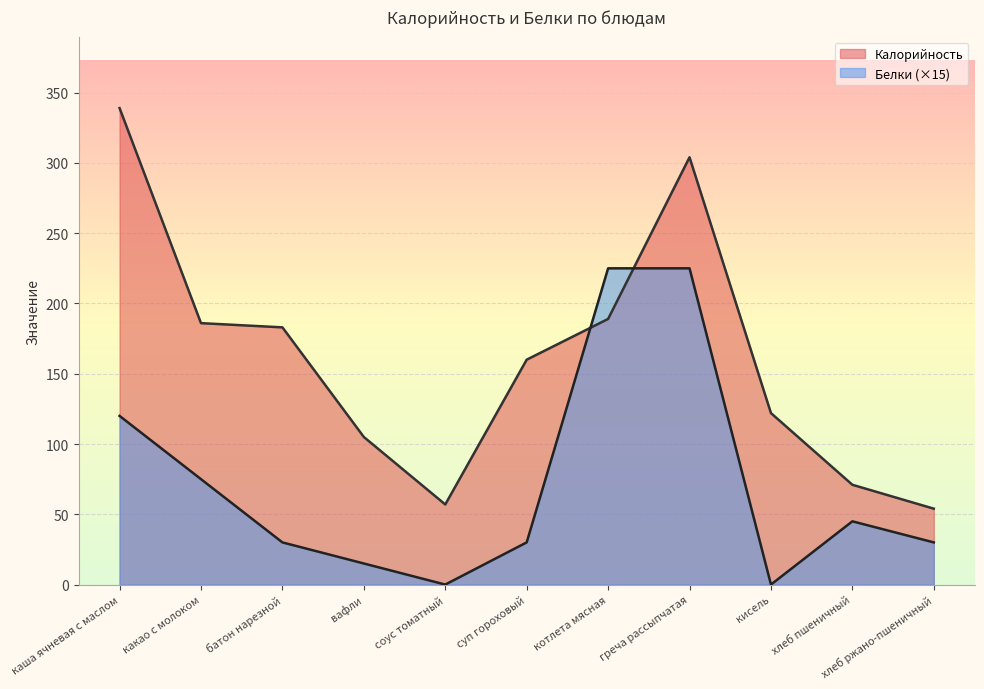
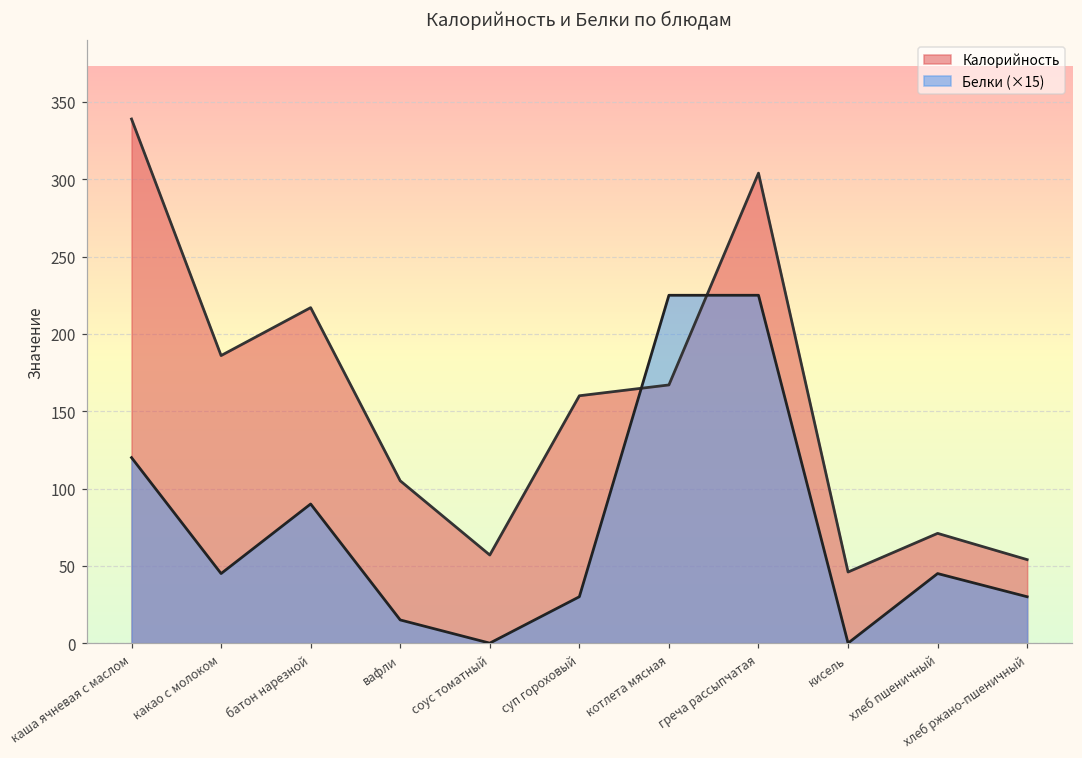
  {
    "Калорийность": {
      "каша ячневая с маслом": 339,
      "какао с молоком": 186,
-     "батон нарезной": 183,
+     "батон нарезной": 217,
      "вафли": 105,
      "соус томатный": 57,
      "суп гороховый": 160,
-     "котлета мясная": 189,
+     "котлета мясная": 167,
      "греча рассыпчатая": 304,
-     "кисель": 122,
+     "кисель": 46,
      "хлеб пшеничный": 71,
      "хлеб ржано-пшеничный": 54
    },
    "Белки (×15)": {
      "каша ячневая с маслом": 120,
-     "какао с молоком": 75,
-     "батон нарезной": 30,
+     "какао с молоком": 45,
+     "батон нарезной": 90,
      "вафли": 15,
      "соус томатный": 0,
      "суп гороховый": 30,
      "котлета мясная": 225,
      "греча рассыпчатая": 225,
      "кисель": 0,
      "хлеб пшеничный": 45,
      "хлеб ржано-пшеничный": 30
    }
  }
